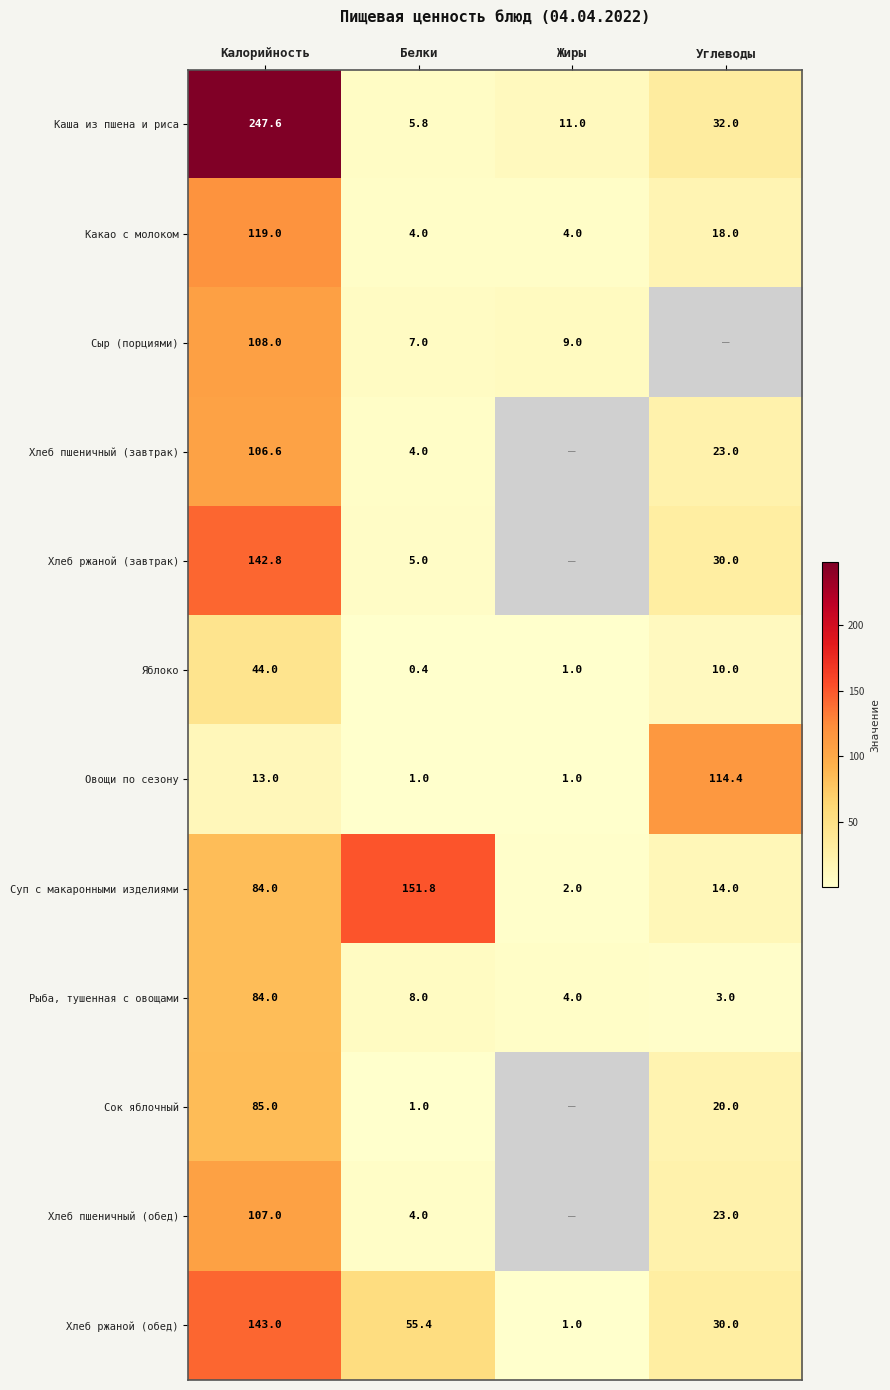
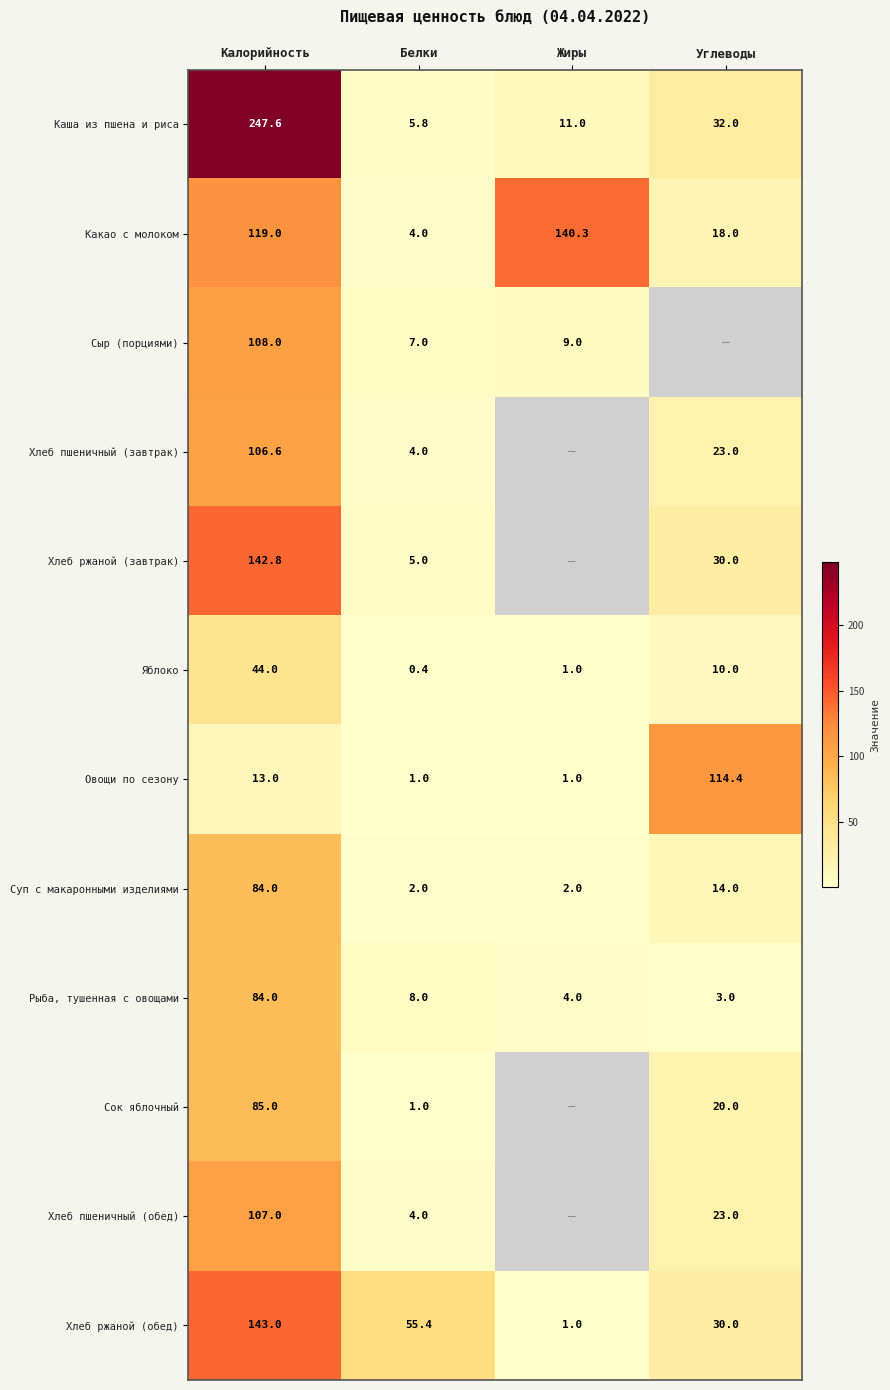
  {
    "Каша из пшена и риса": {
      "Калорийность": 247.6,
      "Белки": 5.8,
      "Жиры": 11.0,
      "Углеводы": 32.0
    },
    "Какао с молоком": {
      "Калорийность": 119.0,
      "Белки": 4.0,
-     "Жиры": 4.0,
+     "Жиры": 140.3,
      "Углеводы": 18.0
    },
    "Сыр (порциями)": {
      "Калорийность": 108.0,
      "Белки": 7.0,
      "Жиры": 9.0
    },
    "Хлеб пшеничный (завтрак)": {
      "Калорийность": 106.6,
      "Белки": 4.0,
      "Углеводы": 23.0
    },
    "Хлеб ржаной (завтрак)": {
      "Калорийность": 142.8,
      "Белки": 5.0,
      "Углеводы": 30.0
    },
    "Яблоко": {
      "Калорийность": 44.0,
      "Белки": 0.4,
      "Жиры": 1.0,
      "Углеводы": 10.0
    },
    "Овощи по сезону": {
      "Калорийность": 13.0,
      "Белки": 1.0,
      "Жиры": 1.0,
      "Углеводы": 114.4
    },
    "Суп с макаронными изделиями": {
      "Калорийность": 84.0,
-     "Белки": 151.8,
+     "Белки": 2.0,
      "Жиры": 2.0,
      "Углеводы": 14.0
    },
    "Рыба, тушенная с овощами": {
      "Калорийность": 84.0,
      "Белки": 8.0,
      "Жиры": 4.0,
      "Углеводы": 3.0
    },
    "Сок яблочный": {
      "Калорийность": 85.0,
      "Белки": 1.0,
      "Углеводы": 20.0
    },
    "Хлеб пшеничный (обед)": {
      "Калорийность": 107.0,
      "Белки": 4.0,
      "Углеводы": 23.0
    },
    "Хлеб ржаной (обед)": {
      "Калорийность": 143.0,
      "Белки": 55.4,
      "Жиры": 1.0,
      "Углеводы": 30.0
    }
  }
